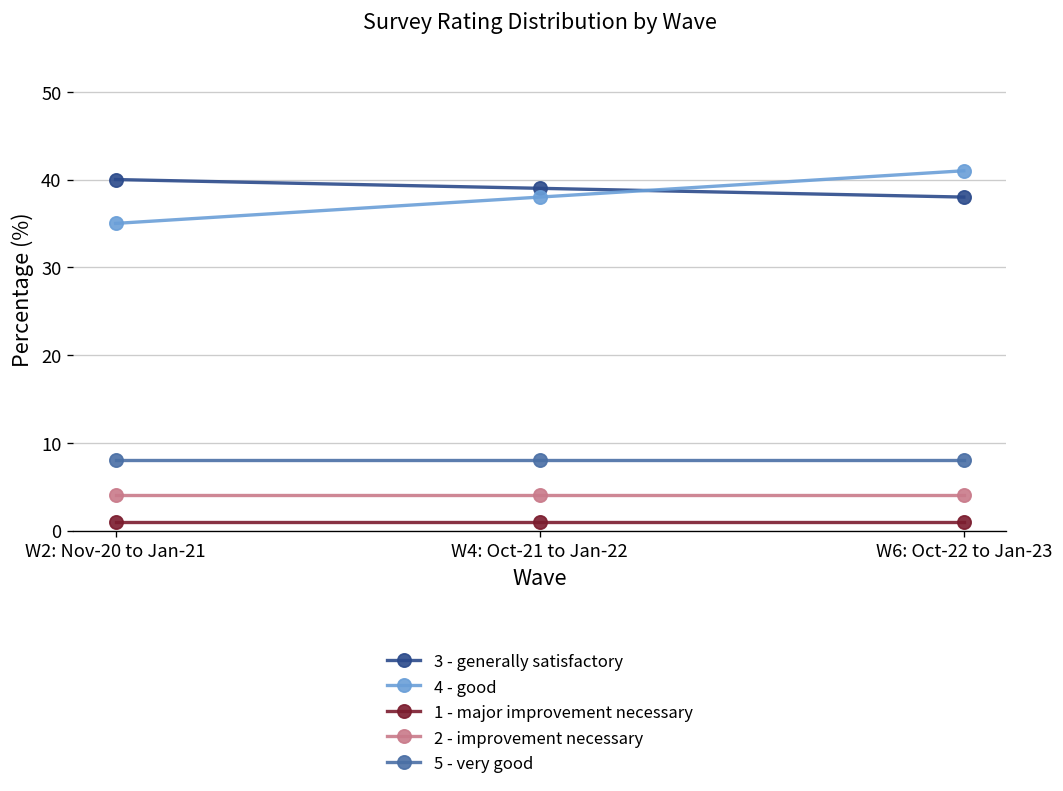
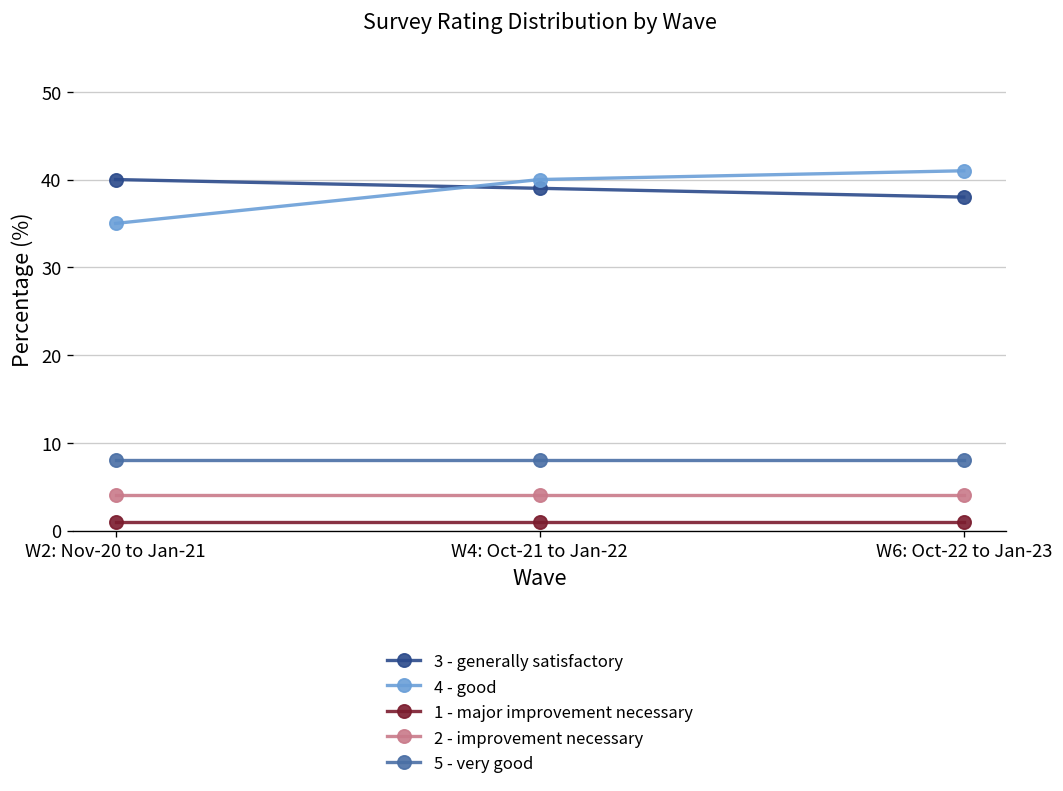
  {
    "4 - good": {
      "W2: Nov-20 to Jan-21": 35,
-     "W4: Oct-21 to Jan-22": 38,
+     "W4: Oct-21 to Jan-22": 40,
      "W6: Oct-22 to Jan-23": 41
    },
    "1 - major improvement necessary": {
      "W2: Nov-20 to Jan-21": 1,
      "W4: Oct-21 to Jan-22": 1,
      "W6: Oct-22 to Jan-23": 1
    },
    "2 - improvement necessary": {
      "W2: Nov-20 to Jan-21": 4,
      "W4: Oct-21 to Jan-22": 4,
      "W6: Oct-22 to Jan-23": 4
    }
  }
